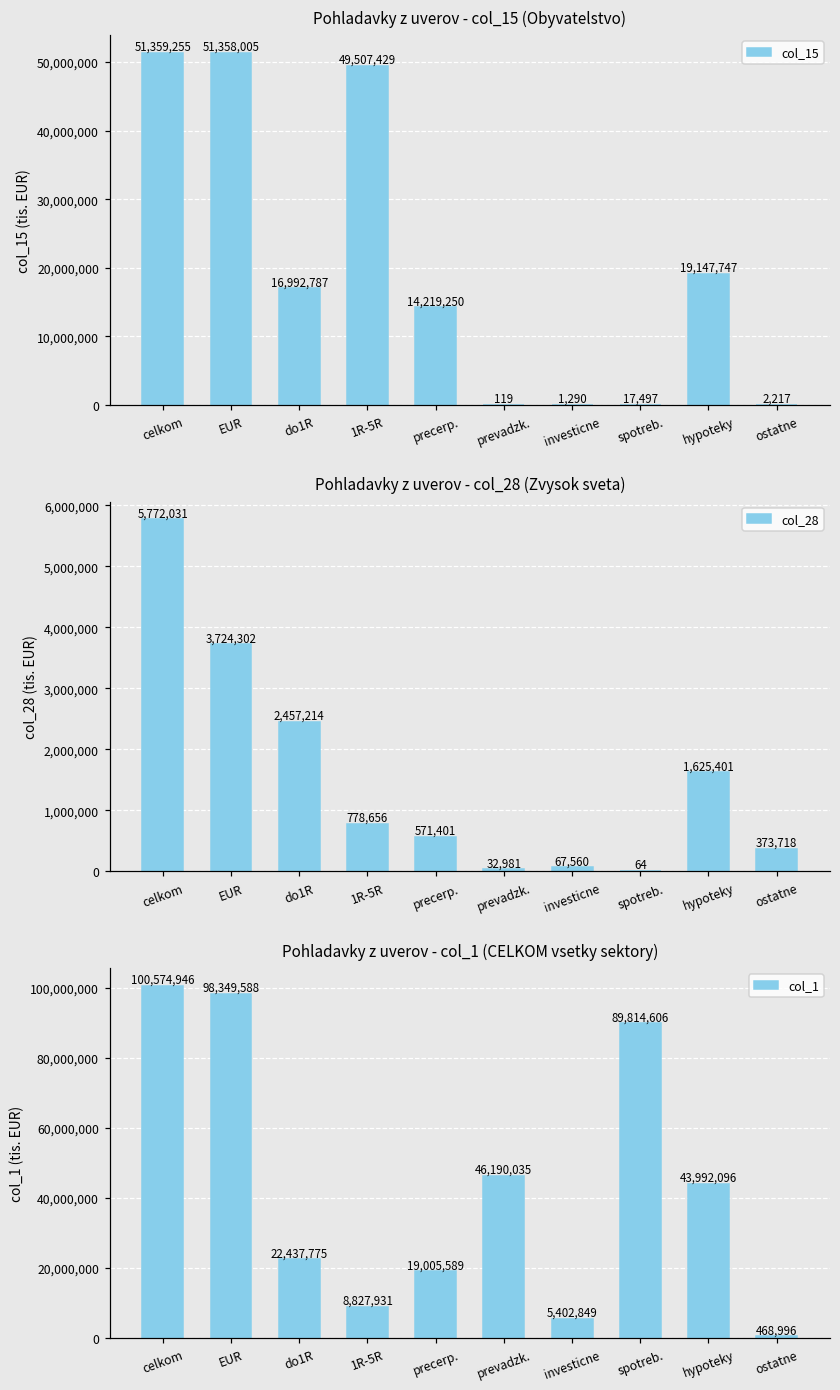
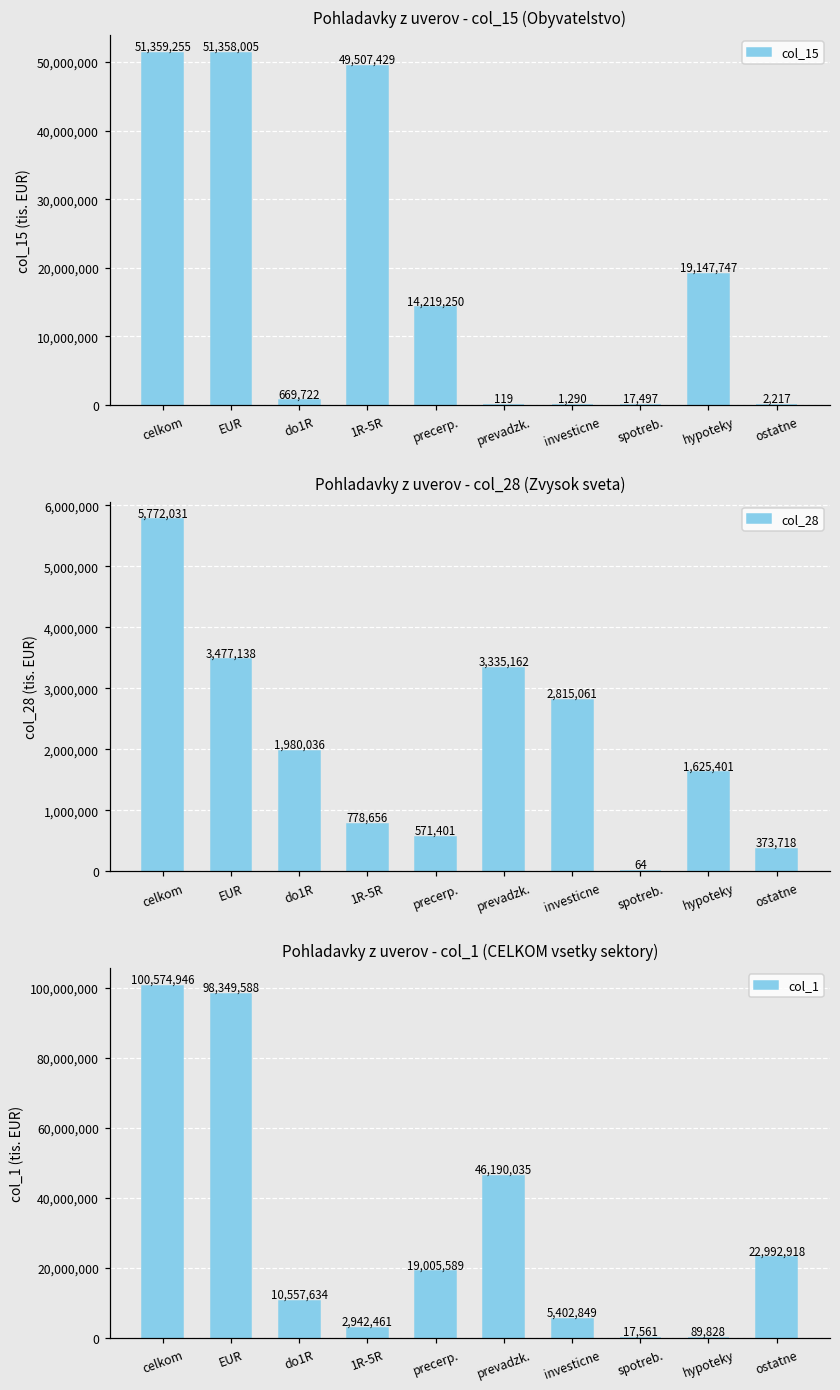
  {
    "Pohladavky z uverov - col_15 (Obyvatelstvo)": {
      "celkom": "51,359,255",
      "EUR": "51,358,005",
-     "do1R": "16,992,787",
+     "do1R": "669,722",
      "1R-5R": "49,507,429",
      "precerp.": "14,219,250",
      "prevadzk.": "119",
      "investicne": "1,290",
      "spotreb.": "17,497",
      "hypoteky": "19,147,747",
      "ostatne": "2,217"
    },
    "Pohladavky z uverov - col_28 (Zvysok sveta)": {
      "celkom": "5,772,031",
-     "EUR": "3,724,302",
-     "do1R": "2,457,214",
+     "EUR": "3,477,138",
+     "do1R": "1,980,036",
      "1R-5R": "778,656",
      "precerp.": "571,401",
-     "prevadzk.": "32,981",
-     "investicne": "67,560",
+     "prevadzk.": "3,335,162",
+     "investicne": "2,815,061",
      "spotreb.": "64",
      "hypoteky": "1,625,401",
      "ostatne": "373,718"
    },
    "Pohladavky z uverov - col_1 (CELKOM vsetky sektory)": {
      "celkom": "100,574,946",
      "EUR": "98,349,588",
-     "do1R": "22,437,775",
-     "1R-5R": "8,827,931",
+     "do1R": "10,557,634",
+     "1R-5R": "2,942,461",
      "precerp.": "19,005,589",
      "prevadzk.": "46,190,035",
      "investicne": "5,402,849",
-     "spotreb.": "89,814,606",
-     "hypoteky": "43,992,096",
-     "ostatne": "468,996"
+     "spotreb.": "17,561",
+     "hypoteky": "89,828",
+     "ostatne": "22,992,918"
    }
  }
